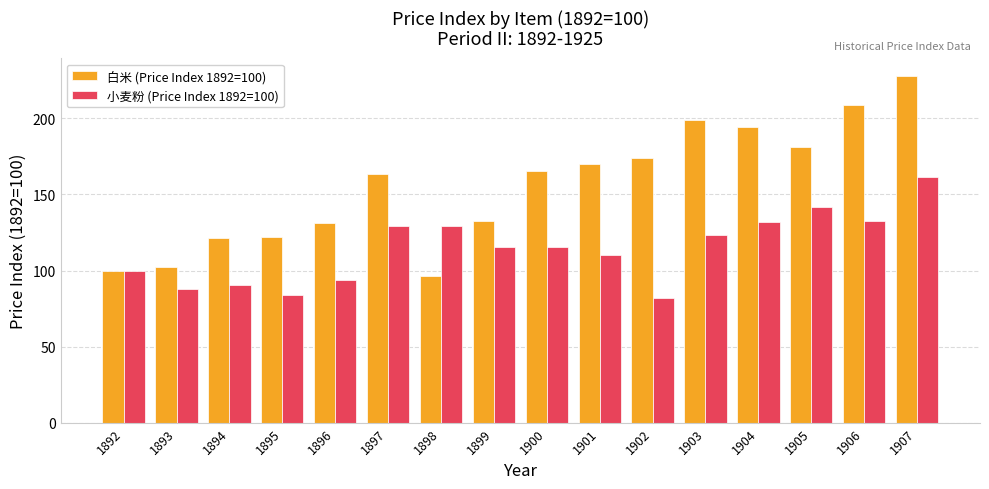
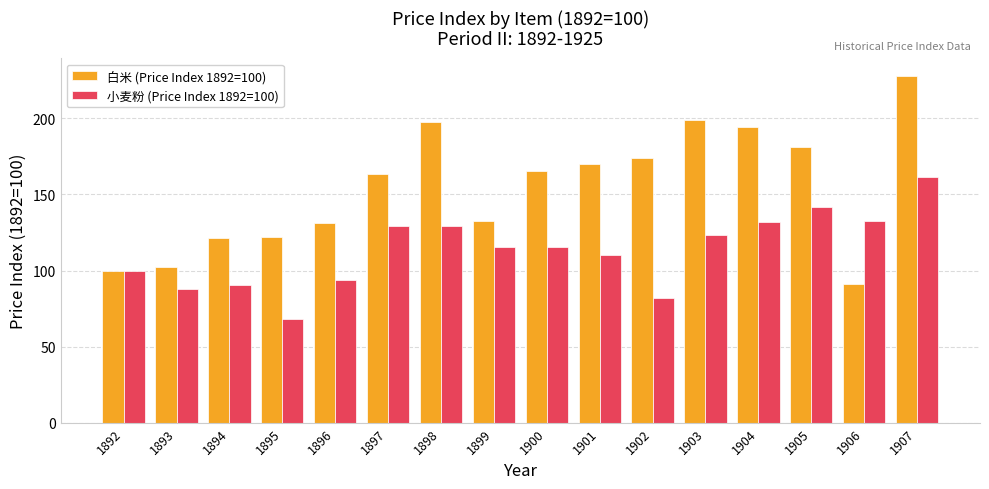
  {
    "白米 (Price Index 1892=100)": {
      "1892": 100,
      "1893": 102,
      "1894": 121,
      "1895": 122,
      "1896": 131,
      "1897": 164,
-     "1898": 96,
+     "1898": 198,
      "1899": 133,
      "1900": 166,
      "1901": 170,
      "1902": 174,
      "1903": 199,
      "1904": 194,
      "1905": 181,
-     "1906": 209,
+     "1906": 91,
      "1907": 228
    },
    "小麦粉 (Price Index 1892=100)": {
      "1892": 100,
      "1893": 88,
      "1894": 90,
-     "1895": 84,
+     "1895": 68,
      "1896": 94,
      "1897": 129,
      "1898": 129,
      "1899": 116,
      "1900": 116,
      "1901": 110,
      "1902": 82,
      "1903": 124,
      "1904": 132,
      "1905": 142,
      "1906": 132,
      "1907": 162
    }
  }
